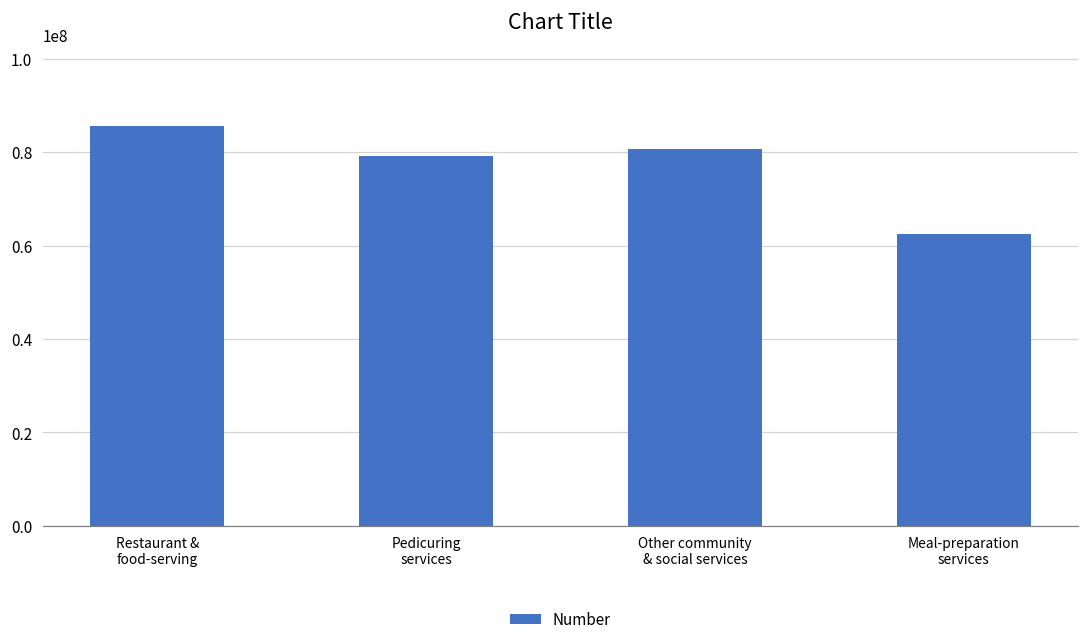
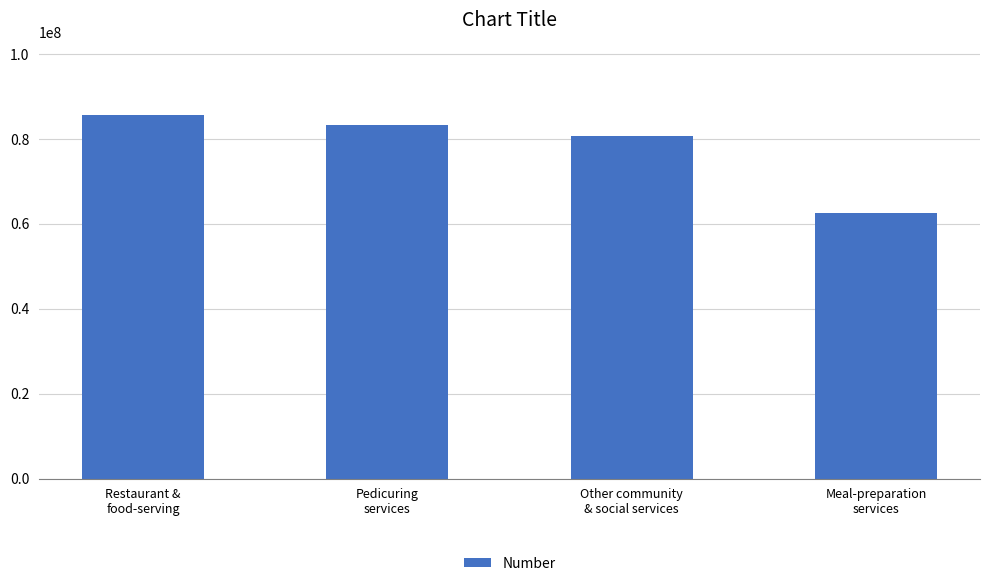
  {
    "Restaurant & food-serving": 86000000,
-   "Pedicuring services": 79000000,
+   "Pedicuring services": 83000000,
    "Other community & social services": 81000000,
    "Meal-preparation services": 63000000
  }
